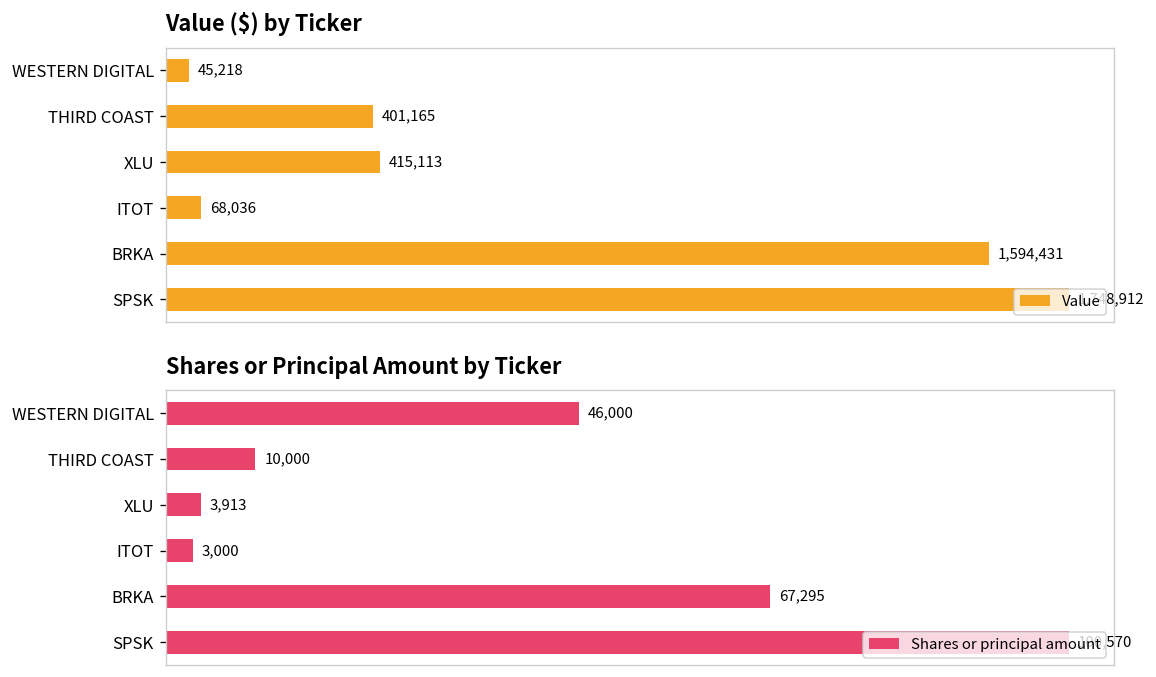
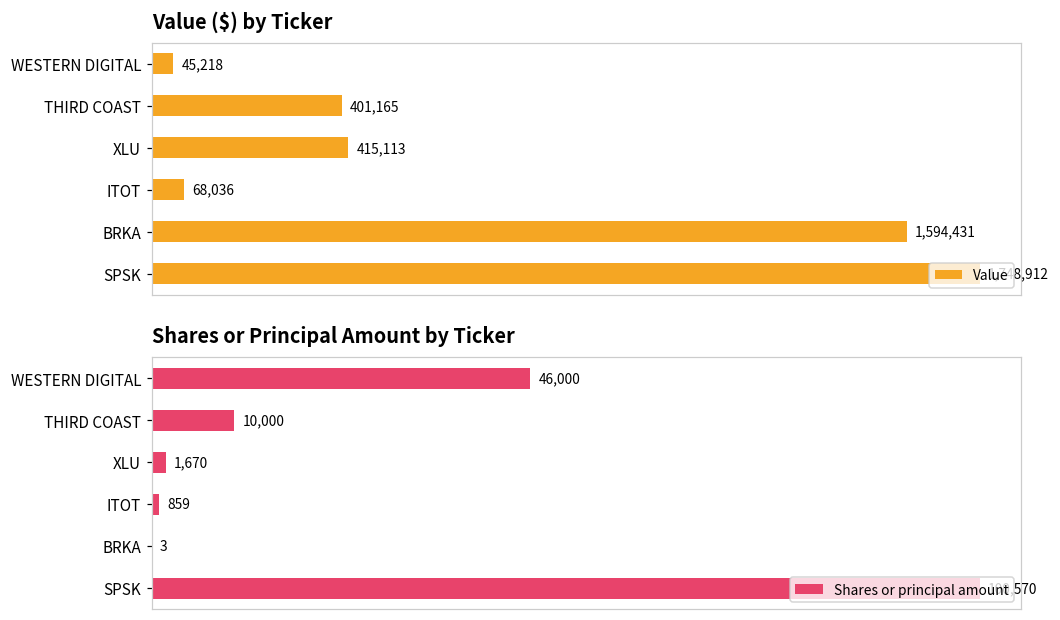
  {
    "Value ($) by Ticker": {
      "WESTERN DIGITAL": "45,218",
      "THIRD COAST": "401,165",
      "XLU": "415,113",
      "ITOT": "68,036",
      "BRKA": "1,594,431"
    },
    "Shares or Principal Amount by Ticker": {
      "WESTERN DIGITAL": "46,000",
      "THIRD COAST": "10,000",
-     "XLU": "3,913",
-     "ITOT": "3,000",
-     "BRKA": "67,295"
+     "XLU": "1,670",
+     "ITOT": "859",
+     "BRKA": "3"
    }
  }
